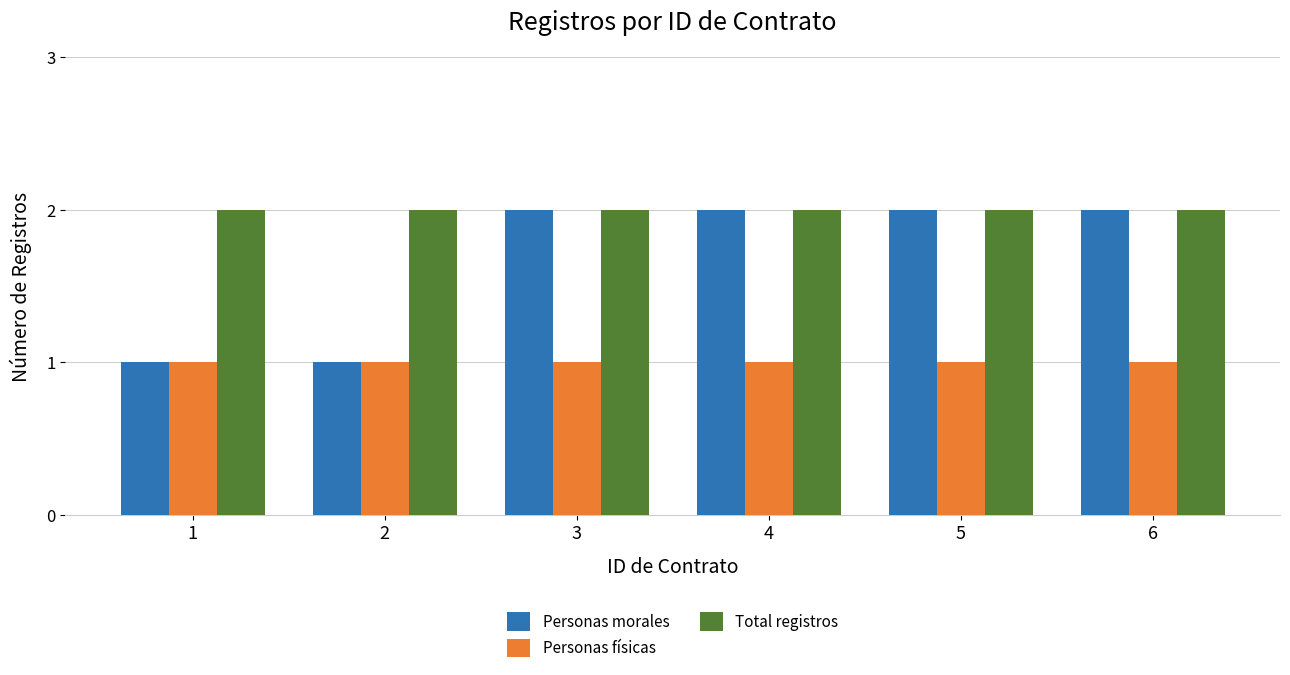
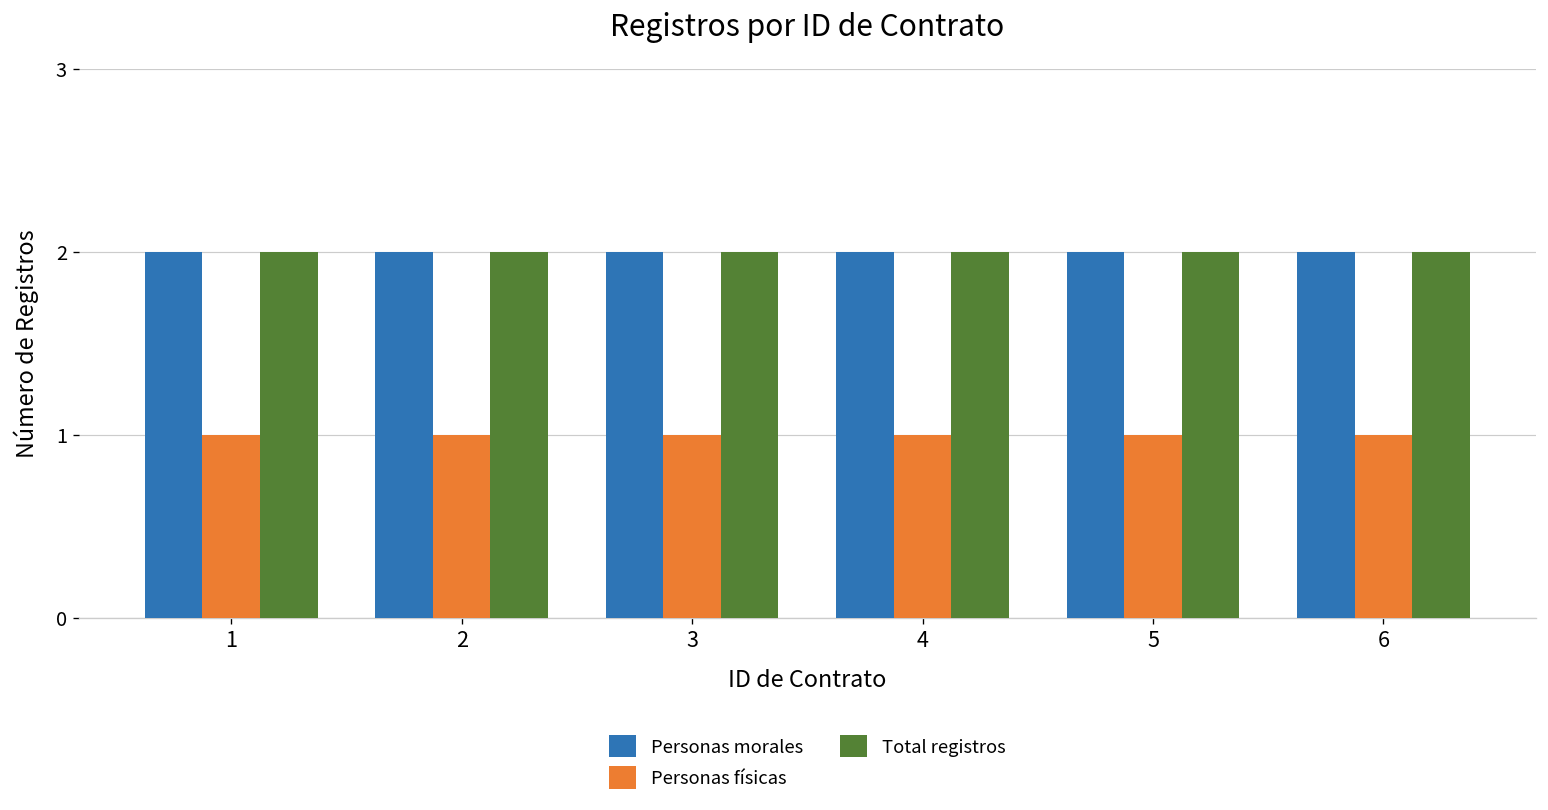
  {
    "Personas morales": {
-     "1": 1,
-     "2": 1,
+     "1": 2,
+     "2": 2,
      "3": 2,
      "4": 2,
      "5": 2,
      "6": 2
    },
    "Personas físicas": {
      "1": 1,
      "2": 1,
      "3": 1,
      "4": 1,
      "5": 1,
      "6": 1
    },
    "Total registros": {
      "1": 2,
      "2": 2,
      "3": 2,
      "4": 2,
      "5": 2,
      "6": 2
    }
  }
